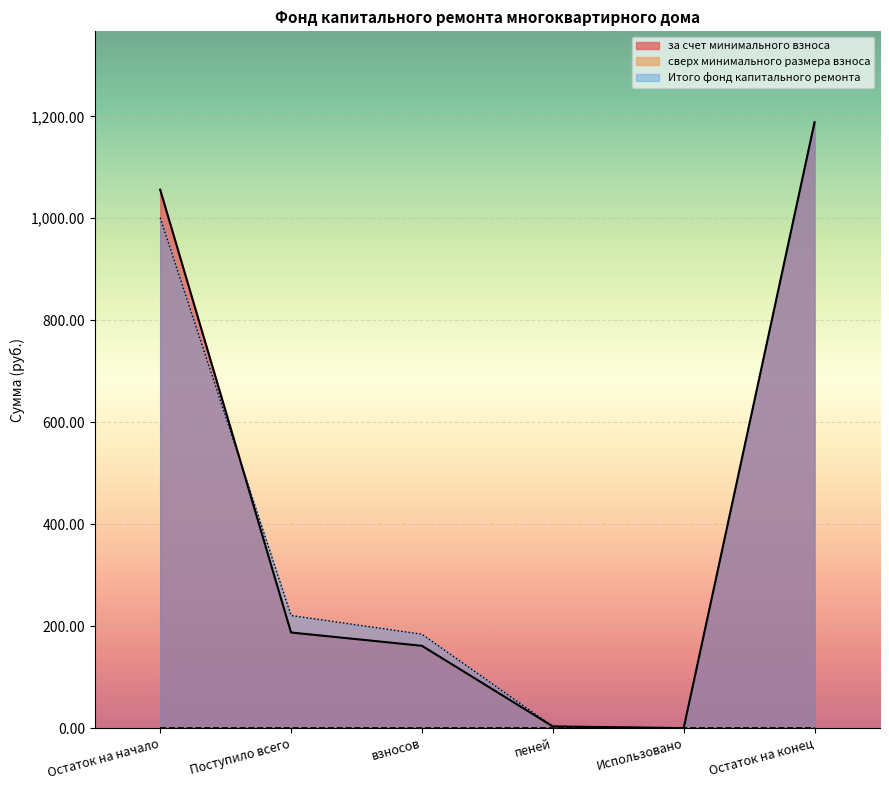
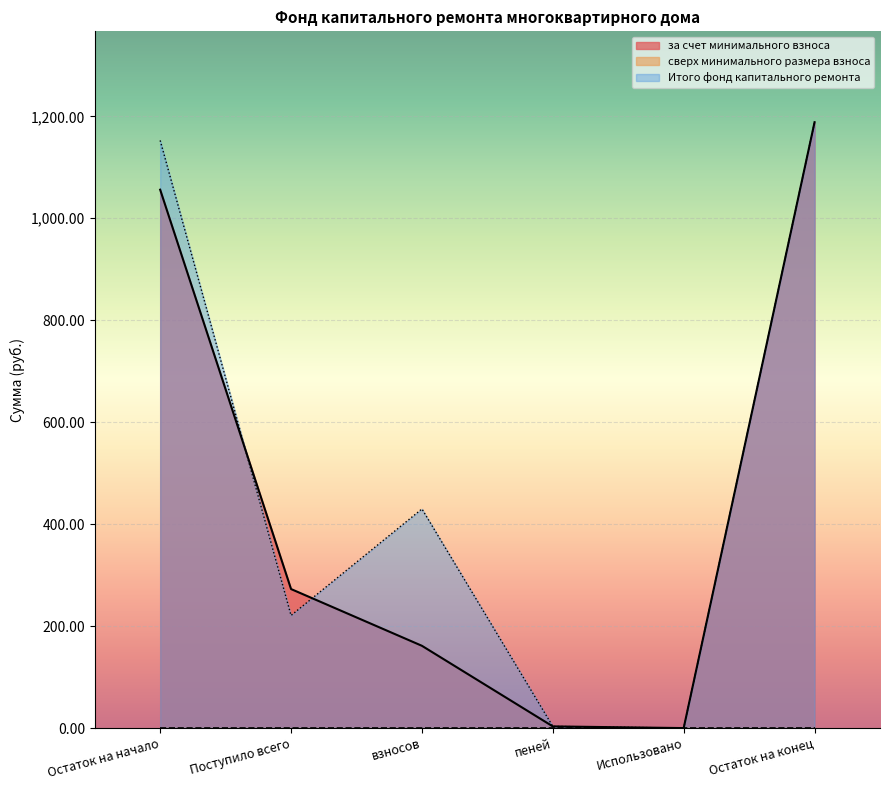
  {
    "за счет минимального взноса": {
      "Остаток на начало": "1,060",
-     "Поступило всего": "190",
+     "Поступило всего": "270",
      "взносов": "160"
    },
    "сверх минимального размера взноса": {
      "Остаток на начало": "0",
      "Поступило всего": "0",
      "взносов": "0",
      "Остаток на конец": "0"
    },
    "Итого фонд капитального ремонта": {
-     "Остаток на начало": "1,000",
+     "Остаток на начало": "1,150",
      "Поступило всего": "220",
-     "взносов": "180"
+     "взносов": "430"
    }
  }
